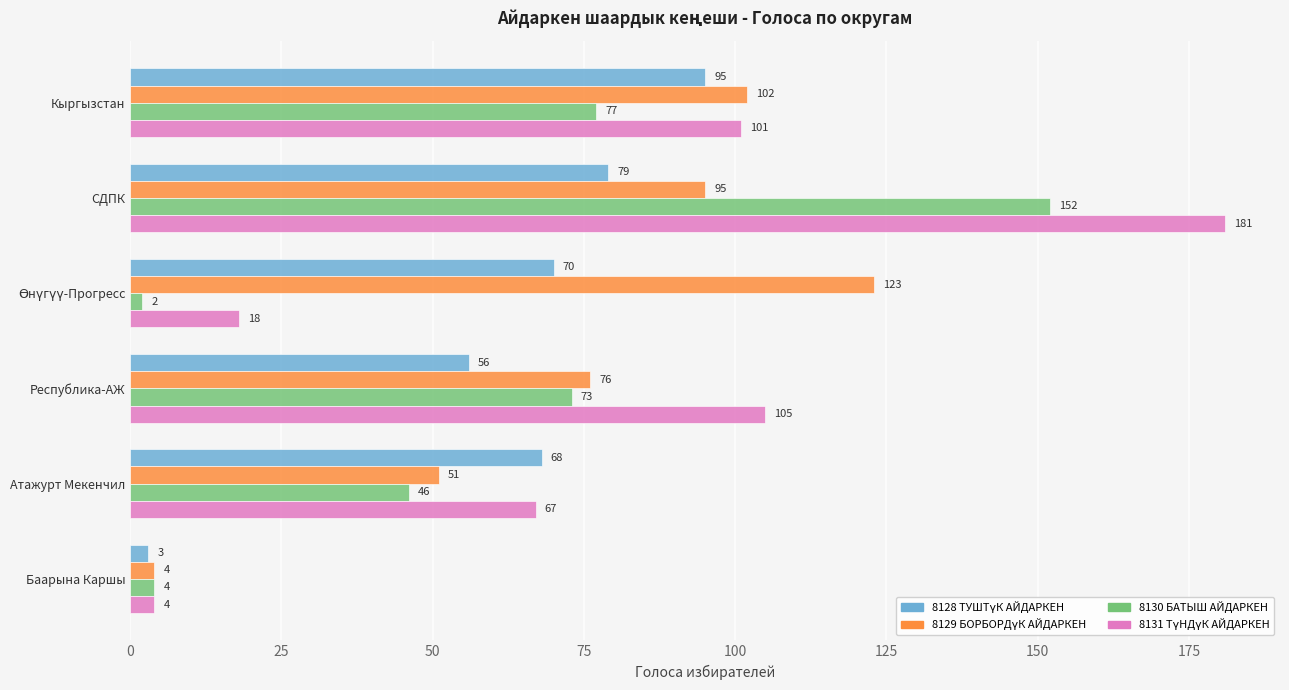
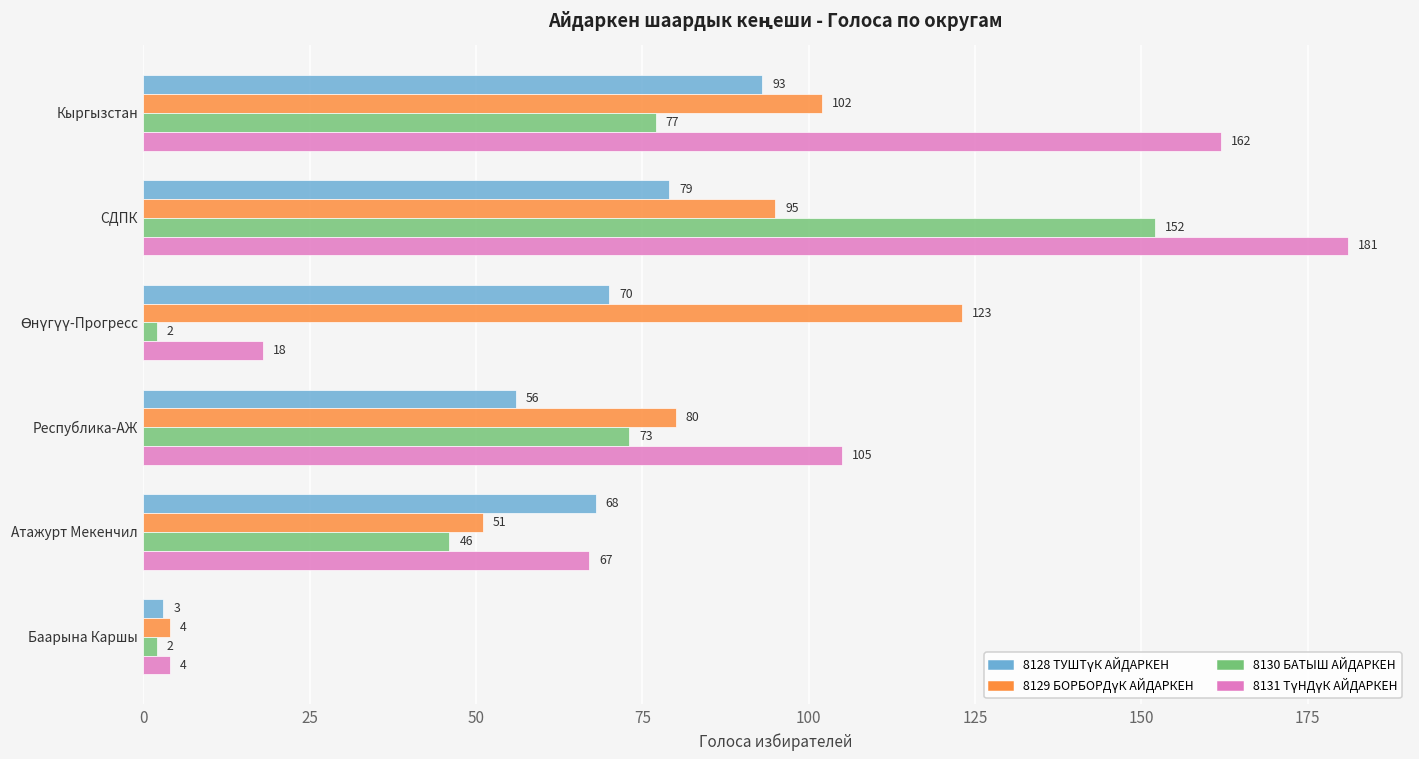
  {
    "8128 ТУШТүК АЙДАРКЕН": {
-     "Кыргызстан": 95,
+     "Кыргызстан": 93,
      "СДПК": 79,
      "Өнүгүү-Прогресс": 70,
      "Республика-АЖ": 56,
      "Атажурт Мекенчил": 68,
      "Баарына Каршы": 3
    },
    "8129 БОРБОРДүК АЙДАРКЕН": {
      "Кыргызстан": 102,
      "СДПК": 95,
      "Өнүгүү-Прогресс": 123,
-     "Республика-АЖ": 76,
+     "Республика-АЖ": 80,
      "Атажурт Мекенчил": 51,
      "Баарына Каршы": 4
    },
    "8130 БАТЫШ АЙДАРКЕН": {
      "Кыргызстан": 77,
      "СДПК": 152,
      "Өнүгүү-Прогресс": 2,
      "Республика-АЖ": 73,
      "Атажурт Мекенчил": 46,
-     "Баарына Каршы": 4
+     "Баарына Каршы": 2
    },
    "8131 ТүНДүК АЙДАРКЕН": {
-     "Кыргызстан": 101,
+     "Кыргызстан": 162,
      "СДПК": 181,
      "Өнүгүү-Прогресс": 18,
      "Республика-АЖ": 105,
      "Атажурт Мекенчил": 67,
      "Баарына Каршы": 4
    }
  }
